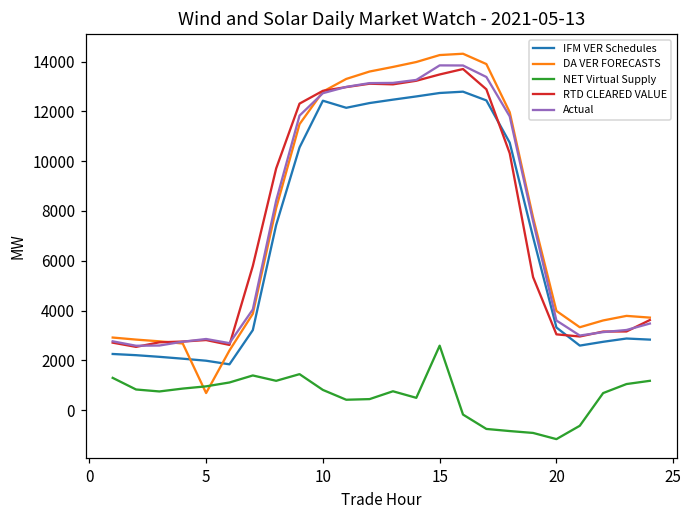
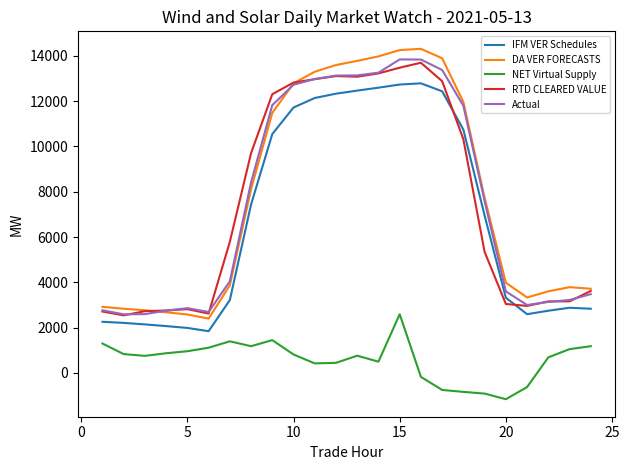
  {
    "IFM VER Schedules": {
      "5": 2000,
-     "10": 12400,
+     "10": 11700,
      "15": 12700,
      "20": 3300
    },
    "DA VER FORECASTS": {
-     "5": 700,
+     "5": 2600,
      "15": 14300,
      "20": 4000
    },
    "NET Virtual Supply": {
      "5": 1000,
      "10": 800,
      "15": 2600,
      "20": -1200
    },
    "RTD CLEARED VALUE": {
      "15": 13500,
      "20": 3000
    },
    "Actual": {
      "15": 13800,
      "20": 3600
    }
  }
